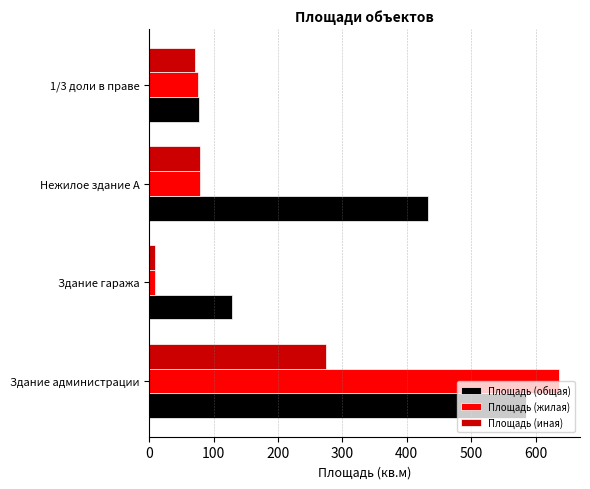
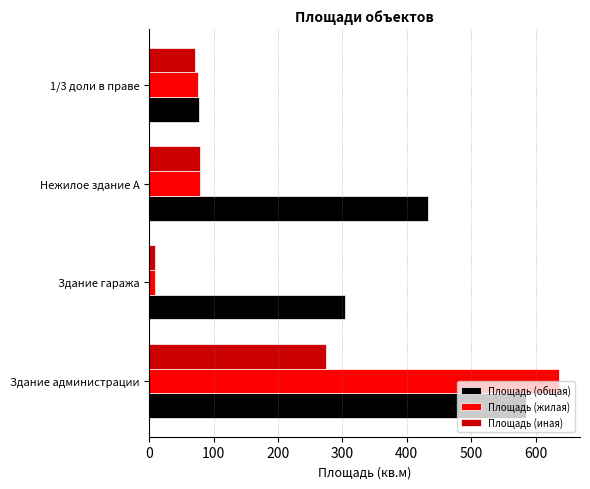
  {
    "Площадь (общая)": {
      "1/3 доли в праве": 80,
      "Нежилое здание А": 430,
-     "Здание гаража": 130
+     "Здание гаража": 300
    }
  }
